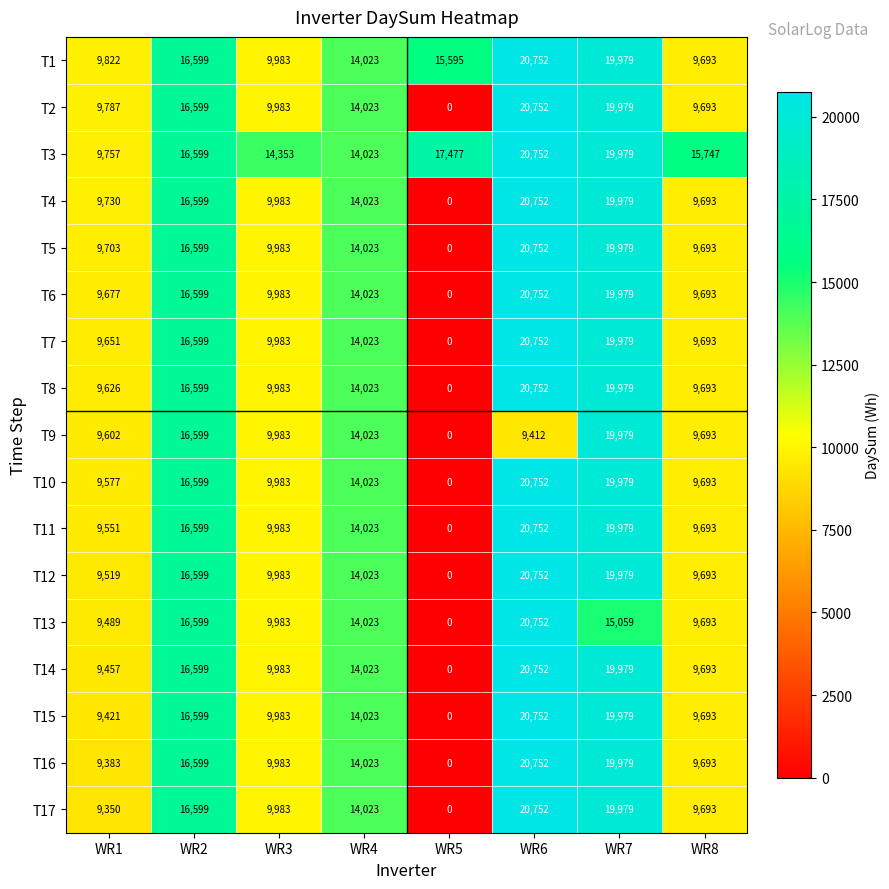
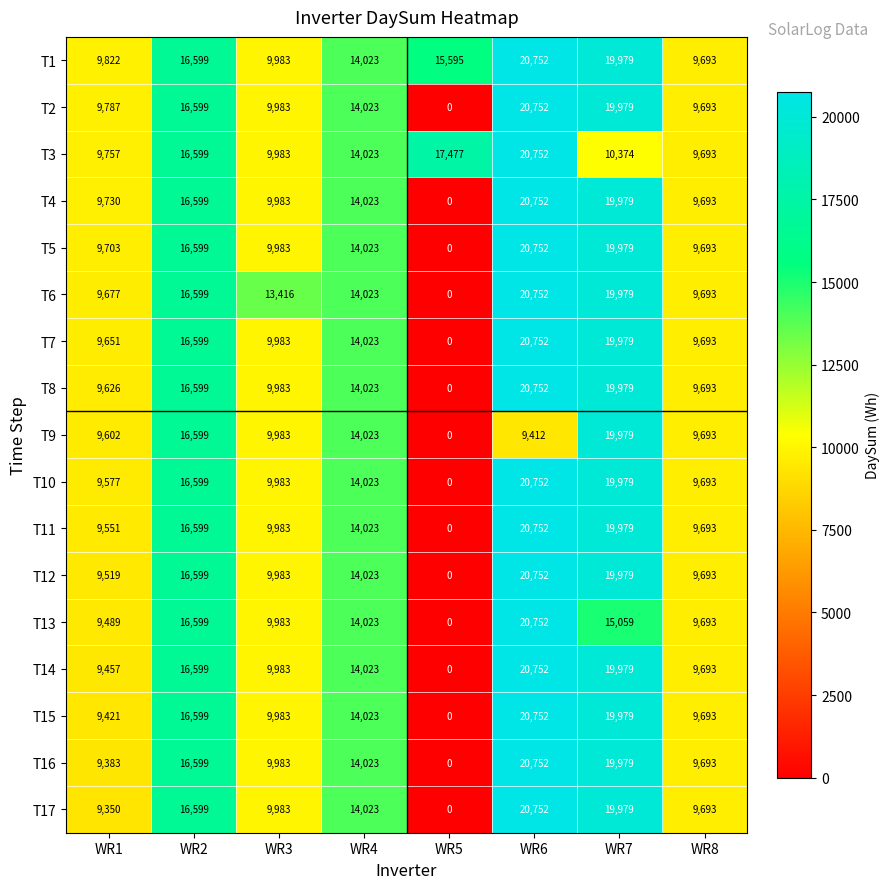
  {
    "T1": {
      "WR1": "9,822",
      "WR2": "16,599",
      "WR3": "9,983",
      "WR4": "14,023",
      "WR5": "15,595",
      "WR6": "20,752",
      "WR7": "19,979",
      "WR8": "9,693"
    },
    "T2": {
      "WR1": "9,787",
      "WR2": "16,599",
      "WR3": "9,983",
      "WR4": "14,023",
      "WR5": "0",
      "WR6": "20,752",
      "WR7": "19,979",
      "WR8": "9,693"
    },
    "T3": {
      "WR1": "9,757",
      "WR2": "16,599",
-     "WR3": "14,353",
+     "WR3": "9,983",
      "WR4": "14,023",
      "WR5": "17,477",
      "WR6": "20,752",
-     "WR7": "19,979",
-     "WR8": "15,747"
+     "WR7": "10,374",
+     "WR8": "9,693"
    },
    "T4": {
      "WR1": "9,730",
      "WR2": "16,599",
      "WR3": "9,983",
      "WR4": "14,023",
      "WR5": "0",
      "WR6": "20,752",
      "WR7": "19,979",
      "WR8": "9,693"
    },
    "T5": {
      "WR1": "9,703",
      "WR2": "16,599",
      "WR3": "9,983",
      "WR4": "14,023",
      "WR5": "0",
      "WR6": "20,752",
      "WR7": "19,979",
      "WR8": "9,693"
    },
    "T6": {
      "WR1": "9,677",
      "WR2": "16,599",
-     "WR3": "9,983",
+     "WR3": "13,416",
      "WR4": "14,023",
      "WR5": "0",
      "WR6": "20,752",
      "WR7": "19,979",
      "WR8": "9,693"
    },
    "T7": {
      "WR1": "9,651",
      "WR2": "16,599",
      "WR3": "9,983",
      "WR4": "14,023",
      "WR5": "0",
      "WR6": "20,752",
      "WR7": "19,979",
      "WR8": "9,693"
    },
    "T8": {
      "WR1": "9,626",
      "WR2": "16,599",
      "WR3": "9,983",
      "WR4": "14,023",
      "WR5": "0",
      "WR6": "20,752",
      "WR7": "19,979",
      "WR8": "9,693"
    },
    "T9": {
      "WR1": "9,602",
      "WR2": "16,599",
      "WR3": "9,983",
      "WR4": "14,023",
      "WR5": "0",
      "WR6": "9,412",
      "WR7": "19,979",
      "WR8": "9,693"
    },
    "T10": {
      "WR1": "9,577",
      "WR2": "16,599",
      "WR3": "9,983",
      "WR4": "14,023",
      "WR5": "0",
      "WR6": "20,752",
      "WR7": "19,979",
      "WR8": "9,693"
    },
    "T11": {
      "WR1": "9,551",
      "WR2": "16,599",
      "WR3": "9,983",
      "WR4": "14,023",
      "WR5": "0",
      "WR6": "20,752",
      "WR7": "19,979",
      "WR8": "9,693"
    },
    "T12": {
      "WR1": "9,519",
      "WR2": "16,599",
      "WR3": "9,983",
      "WR4": "14,023",
      "WR5": "0",
      "WR6": "20,752",
      "WR7": "19,979",
      "WR8": "9,693"
    },
    "T13": {
      "WR1": "9,489",
      "WR2": "16,599",
      "WR3": "9,983",
      "WR4": "14,023",
      "WR5": "0",
      "WR6": "20,752",
      "WR7": "15,059",
      "WR8": "9,693"
    },
    "T14": {
      "WR1": "9,457",
      "WR2": "16,599",
      "WR3": "9,983",
      "WR4": "14,023",
      "WR5": "0",
      "WR6": "20,752",
      "WR7": "19,979",
      "WR8": "9,693"
    },
    "T15": {
      "WR1": "9,421",
      "WR2": "16,599",
      "WR3": "9,983",
      "WR4": "14,023",
      "WR5": "0",
      "WR6": "20,752",
      "WR7": "19,979",
      "WR8": "9,693"
    },
    "T16": {
      "WR1": "9,383",
      "WR2": "16,599",
      "WR3": "9,983",
      "WR4": "14,023",
      "WR5": "0",
      "WR6": "20,752",
      "WR7": "19,979",
      "WR8": "9,693"
    },
    "T17": {
      "WR1": "9,350",
      "WR2": "16,599",
      "WR3": "9,983",
      "WR4": "14,023",
      "WR5": "0",
      "WR6": "20,752",
      "WR7": "19,979",
      "WR8": "9,693"
    }
  }
